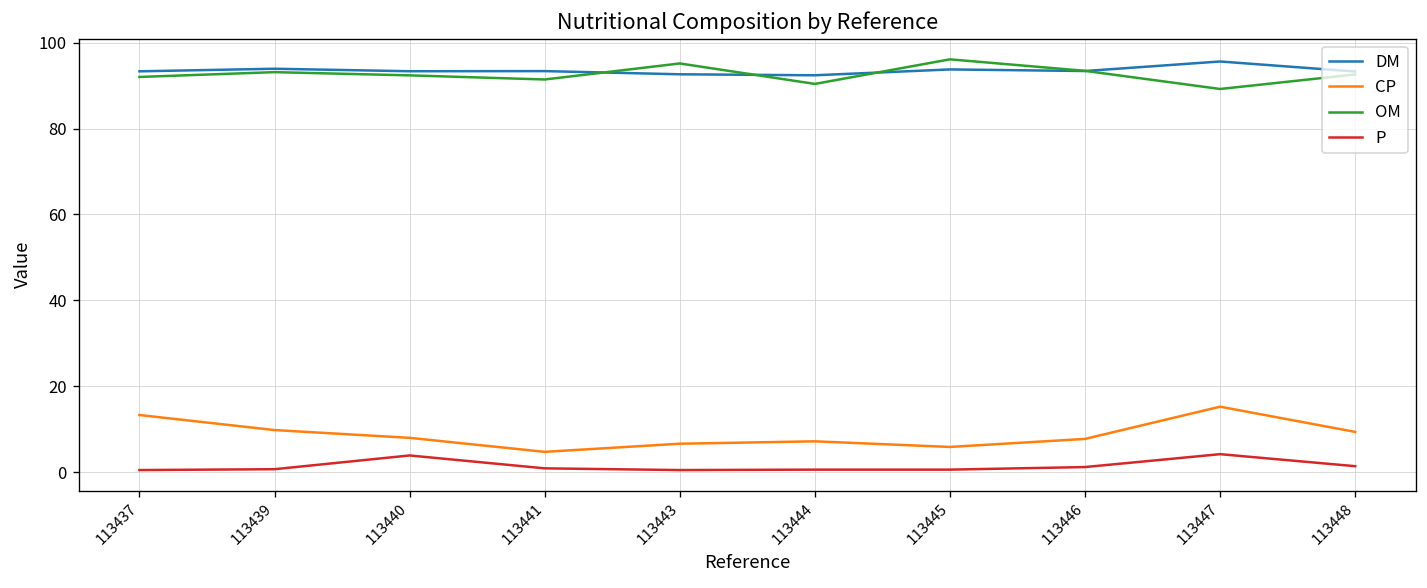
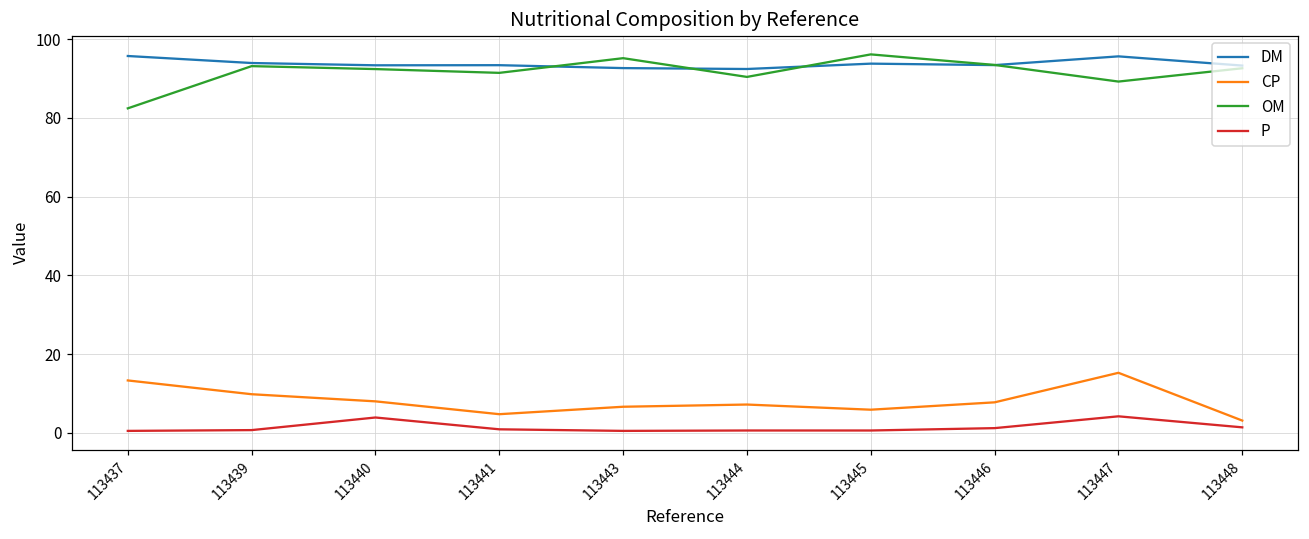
  {
    "DM": {
-     "113437": 93,
+     "113437": 96,
      "113439": 94,
      "113440": 93,
      "113441": 93,
      "113443": 93,
      "113444": 92,
      "113445": 94,
      "113447": 96
    },
    "CP": {
      "113437": 13,
      "113439": 10,
      "113440": 8,
      "113441": 5,
      "113443": 7,
      "113444": 7,
      "113445": 6,
      "113446": 8,
      "113447": 15,
-     "113448": 9
+     "113448": 3
    },
    "OM": {
-     "113437": 92,
+     "113437": 82,
      "113439": 93,
      "113440": 92,
      "113441": 91,
      "113443": 95,
      "113444": 90,
      "113445": 96,
      "113447": 89
    },
    "P": {
      "113437": 1,
      "113439": 1,
      "113440": 4,
      "113441": 1,
      "113443": 1,
      "113444": 1,
      "113445": 1,
      "113446": 1,
      "113447": 4,
      "113448": 1
    }
  }
